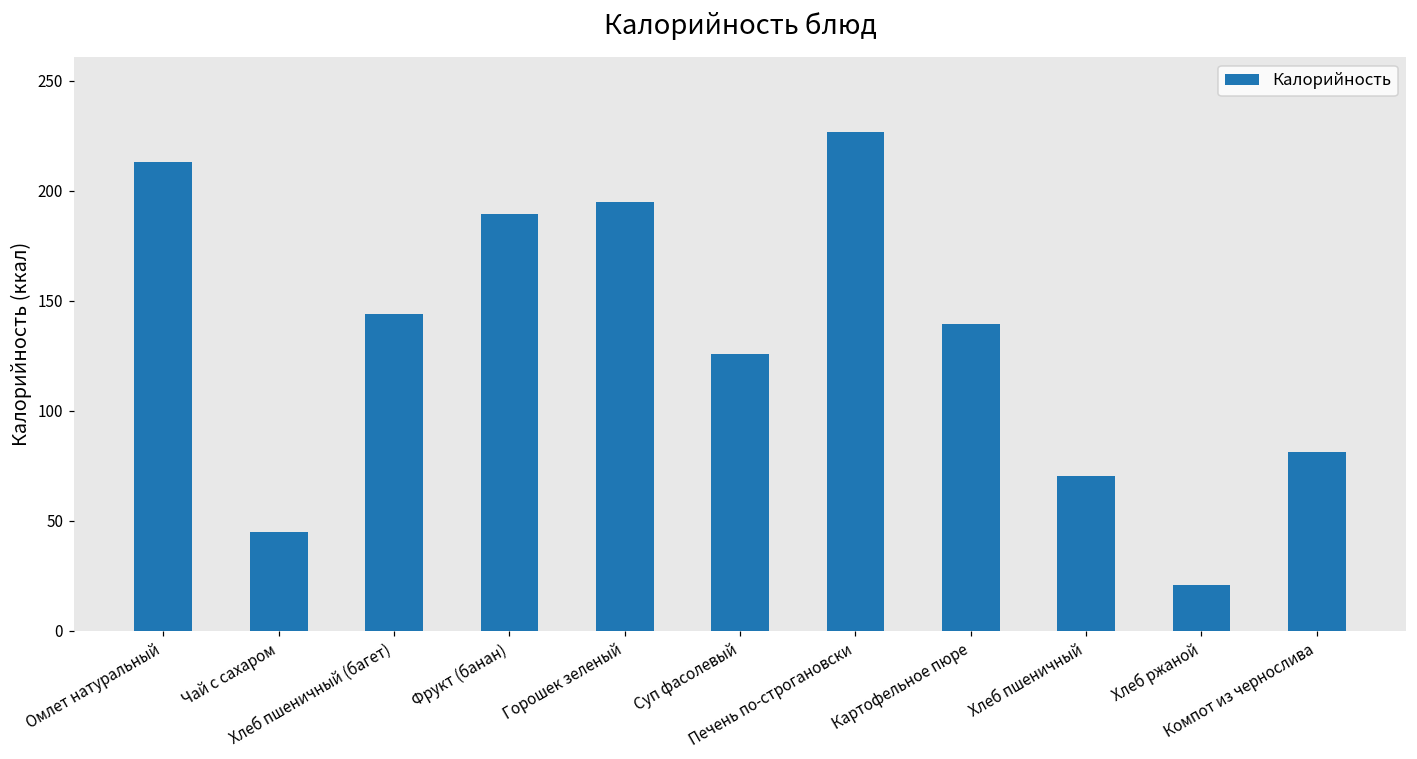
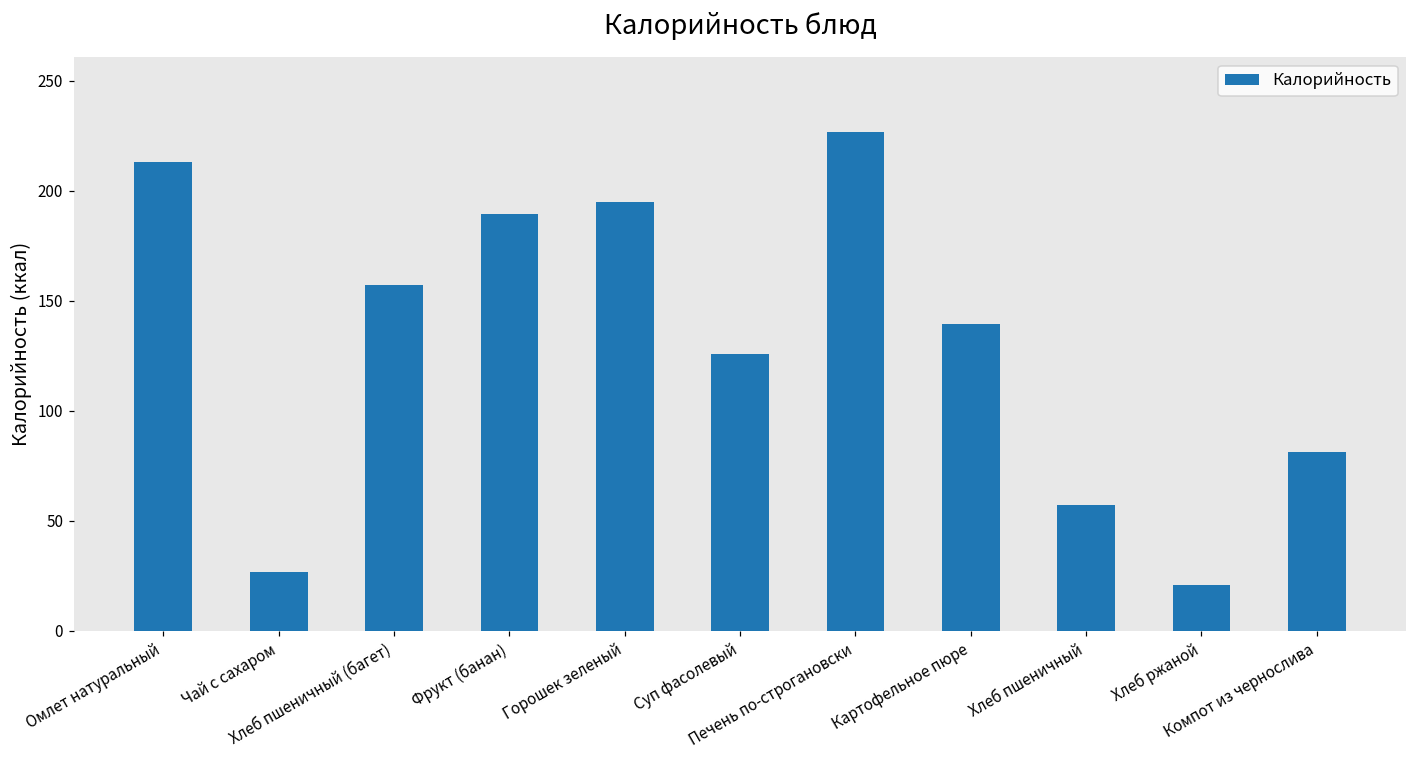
  {
    "Омлет натуральный": 213,
-   "Чай с сахаром": 45,
-   "Хлеб пшеничный (багет)": 144,
+   "Чай с сахаром": 27,
+   "Хлеб пшеничный (багет)": 157,
    "Фрукт (банан)": 189,
    "Горошек зеленый": 195,
    "Суп фасолевый": 126,
    "Печень по-строгановски": 227,
    "Картофельное пюре": 139,
-   "Хлеб пшеничный": 70,
+   "Хлеб пшеничный": 57,
    "Хлеб ржаной": 21,
    "Компот из чернослива": 81
  }
